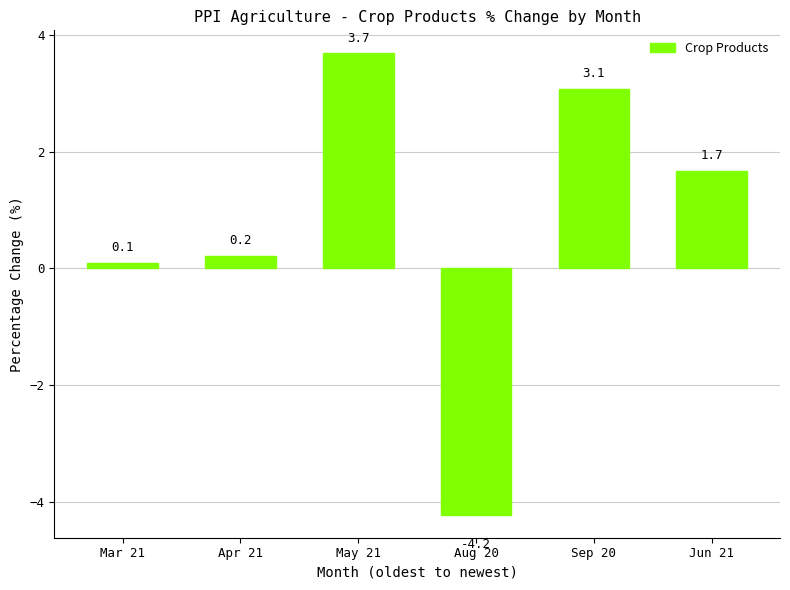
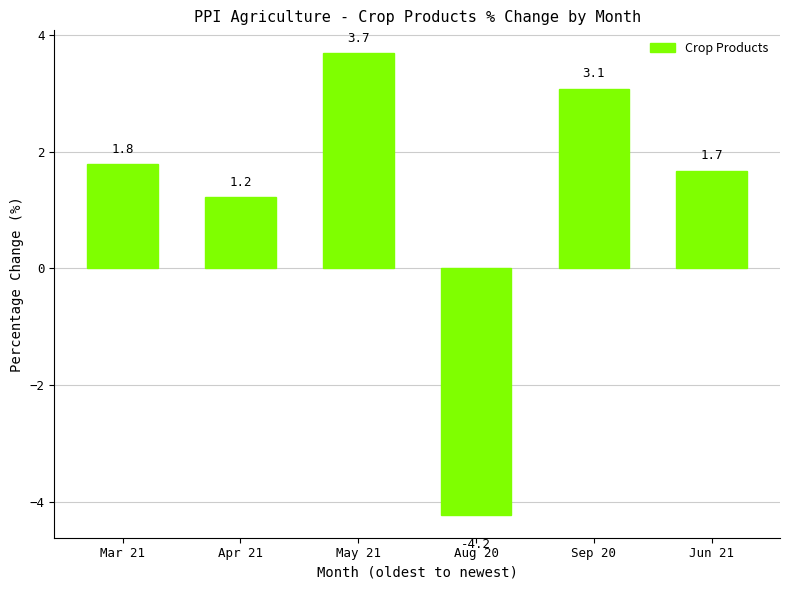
  {
-   "Mar 21": 0.1,
-   "Apr 21": 0.2,
+   "Mar 21": 1.8,
+   "Apr 21": 1.2,
    "May 21": 3.7,
    "Aug 20": -4.2,
    "Sep 20": 3.1,
    "Jun 21": 1.7
  }
